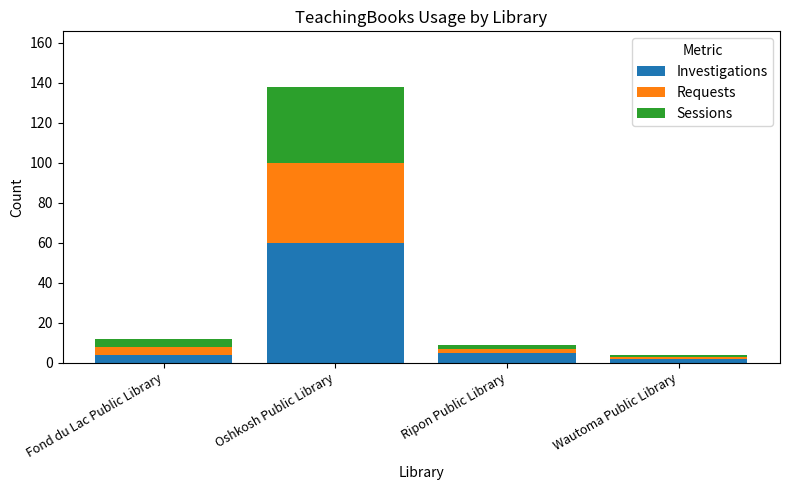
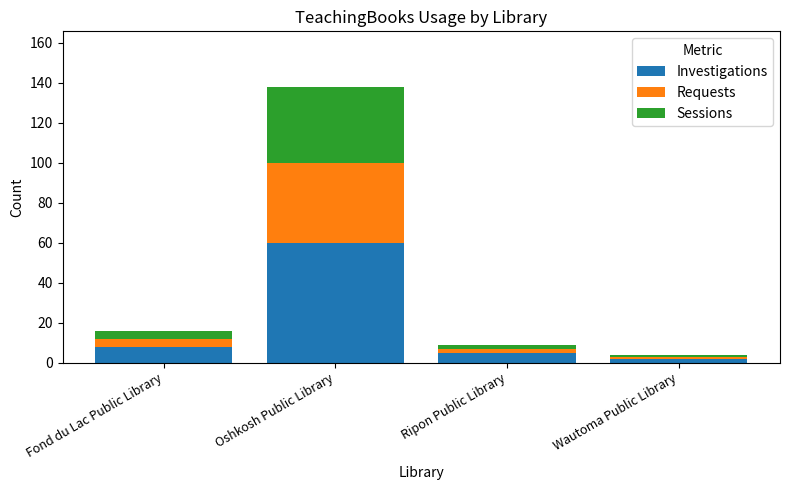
  {
    "Investigations": {
-     "Fond du Lac Public Library": 4,
+     "Fond du Lac Public Library": 8,
      "Oshkosh Public Library": 60,
      "Ripon Public Library": 5,
      "Wautoma Public Library": 2
    },
    "Requests": {
      "Fond du Lac Public Library": 4,
      "Oshkosh Public Library": 40,
      "Ripon Public Library": 2
    },
    "Sessions": {
      "Fond du Lac Public Library": 4,
      "Oshkosh Public Library": 38,
      "Ripon Public Library": 2
    }
  }
